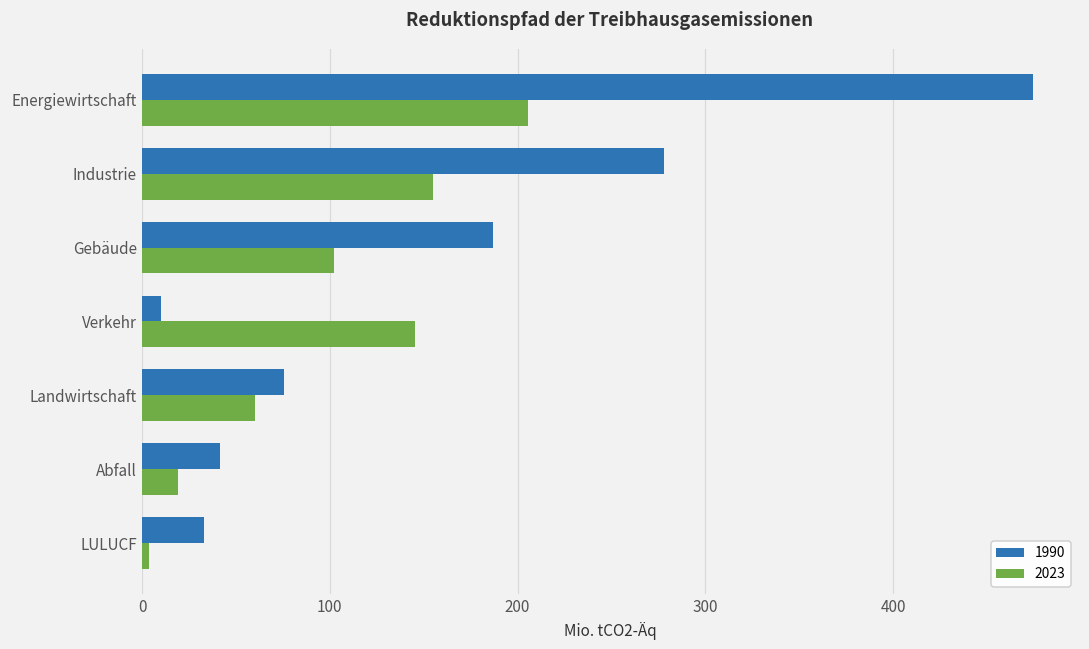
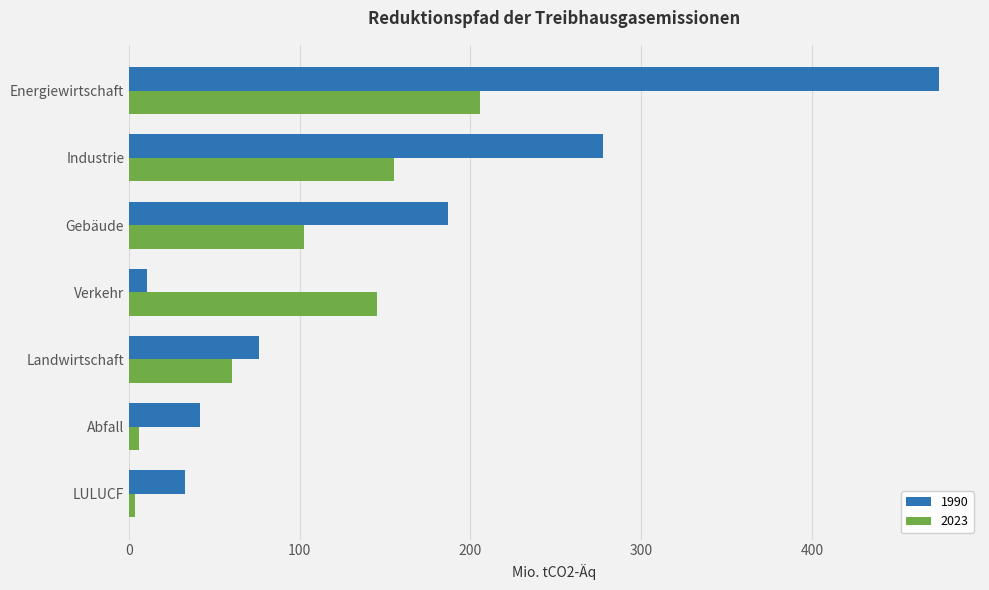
  {
    "1990": {
      "Energiewirtschaft": 475,
      "Industrie": 278,
      "Gebäude": 187,
      "Verkehr": 10,
      "Landwirtschaft": 76,
      "Abfall": 42,
      "LULUCF": 33
    },
    "2023": {
      "Energiewirtschaft": 205,
      "Industrie": 155,
      "Gebäude": 102,
      "Verkehr": 146,
      "Landwirtschaft": 60,
-     "Abfall": 19,
+     "Abfall": 6,
      "LULUCF": 4
    }
  }
